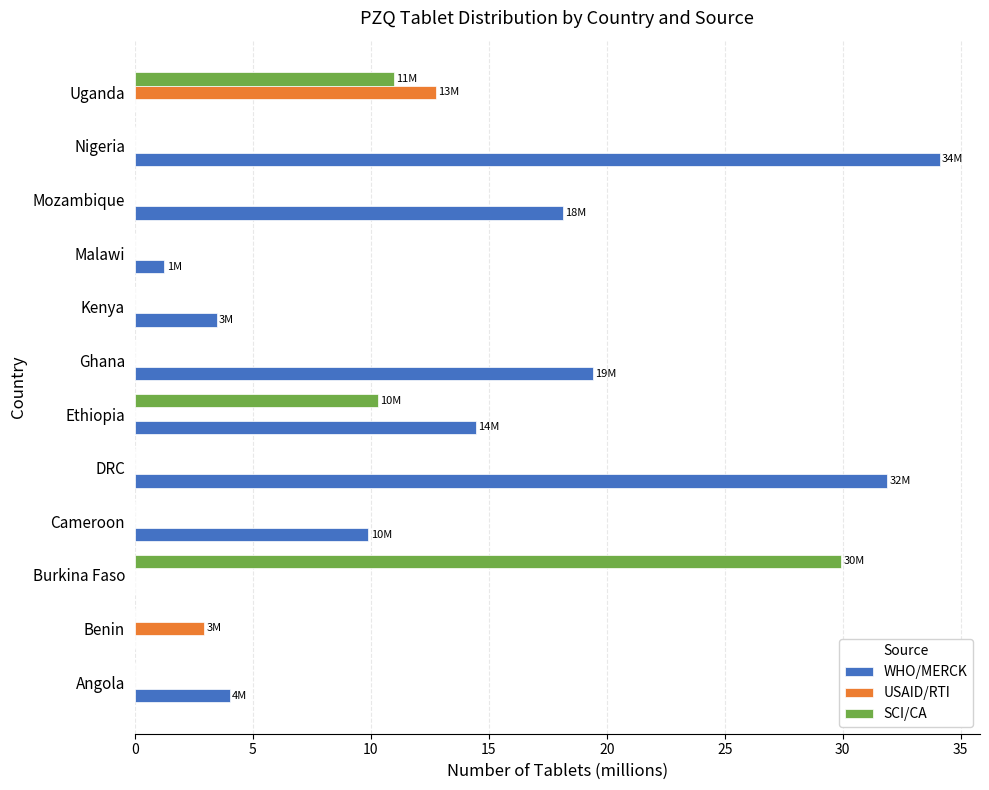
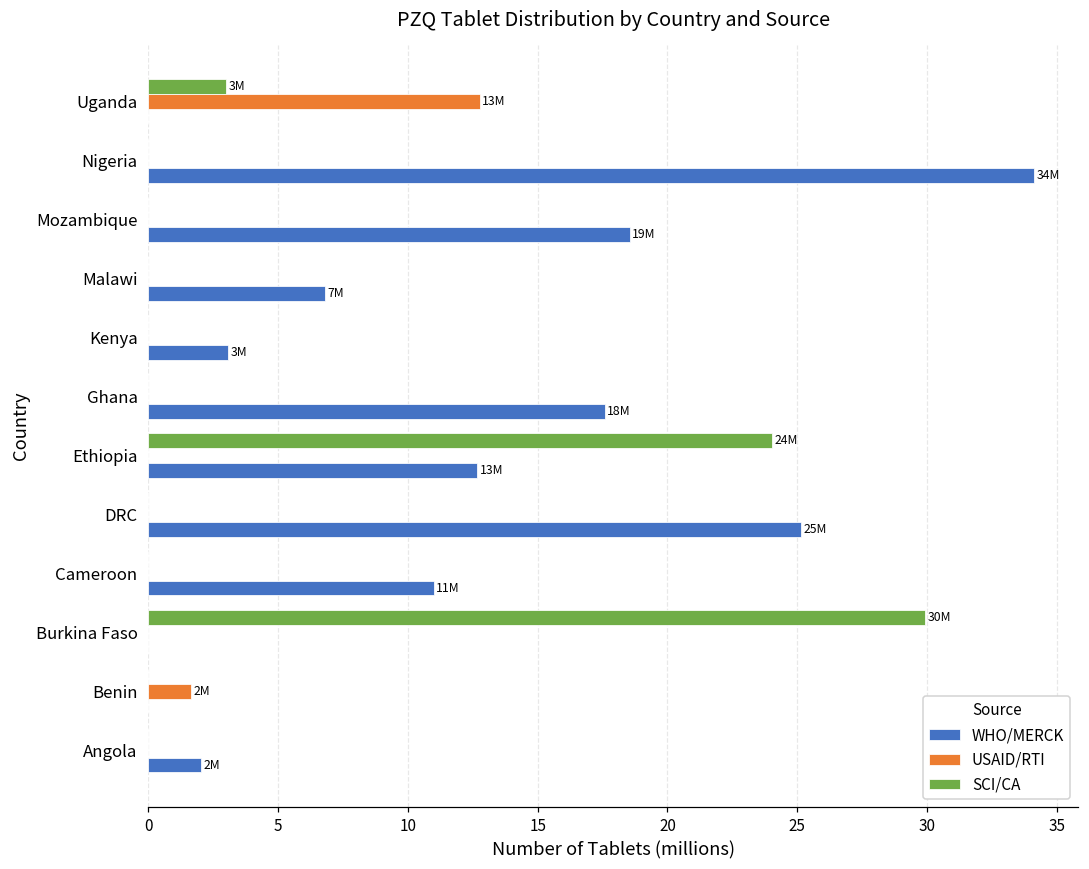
  {
    "WHO/MERCK": {
      "Nigeria": "34M",
-     "Mozambique": "18M",
-     "Malawi": "1M",
-     "Kenya": "3.5",
-     "Ghana": "19M",
-     "Ethiopia": "14M",
-     "DRC": "32M",
-     "Cameroon": "10M",
-     "Angola": "4M"
+     "Mozambique": "19M",
+     "Malawi": "7M",
+     "Kenya": "3.1",
+     "Ghana": "18M",
+     "Ethiopia": "13M",
+     "DRC": "25M",
+     "Cameroon": "11M",
+     "Angola": "2M"
    },
    "USAID/RTI": {
      "Uganda": "13M",
-     "Benin": "3M"
+     "Benin": "2M"
    },
    "SCI/CA": {
-     "Uganda": "11M",
-     "Ethiopia": "10M",
+     "Uganda": "3M",
+     "Ethiopia": "24M",
      "Burkina Faso": "30M"
    }
  }
